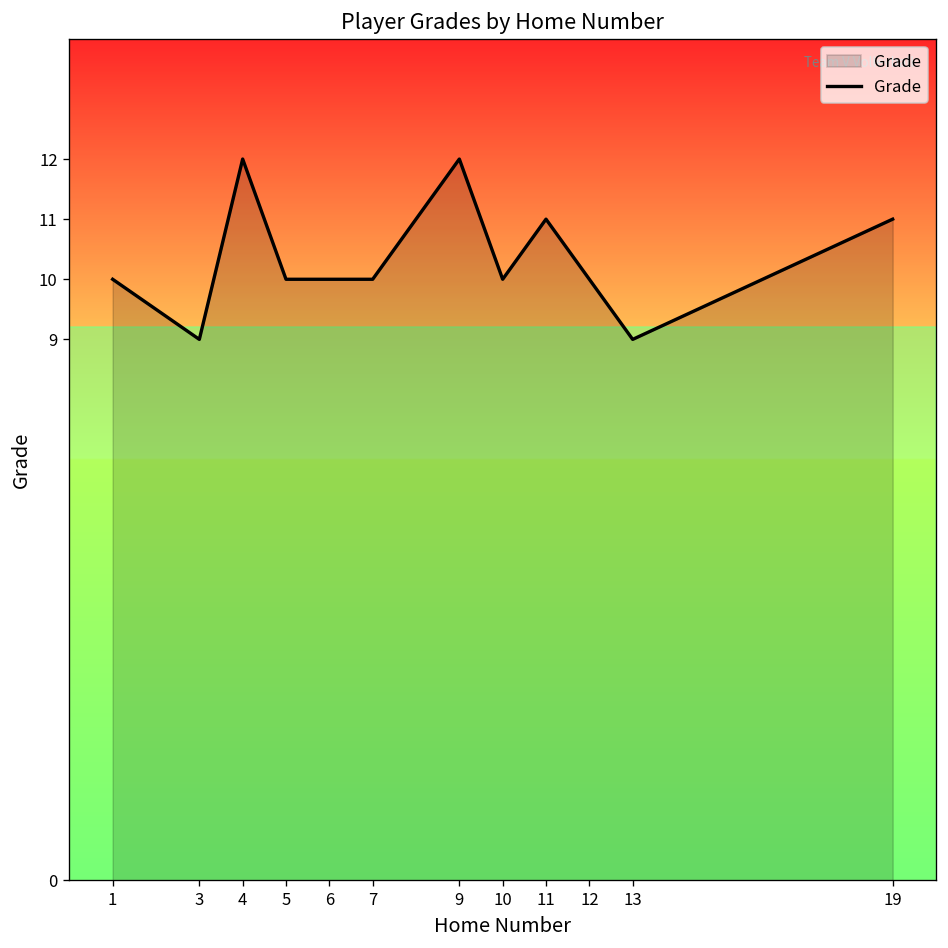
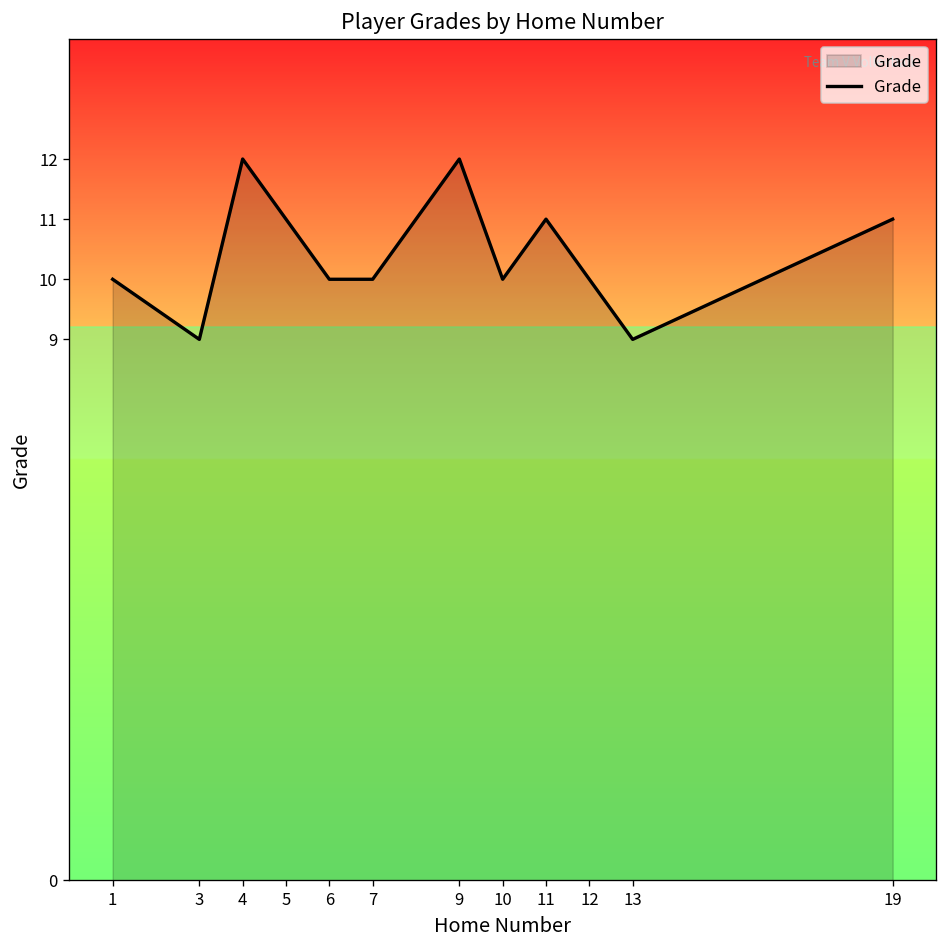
  {
    "1": 10,
    "4": 12,
-   "5": 10,
+   "5": 11,
    "6": 10,
    "7": 10,
    "9": 12,
    "10": 10,
    "11": 11,
    "12": 10,
    "19": 11
  }
